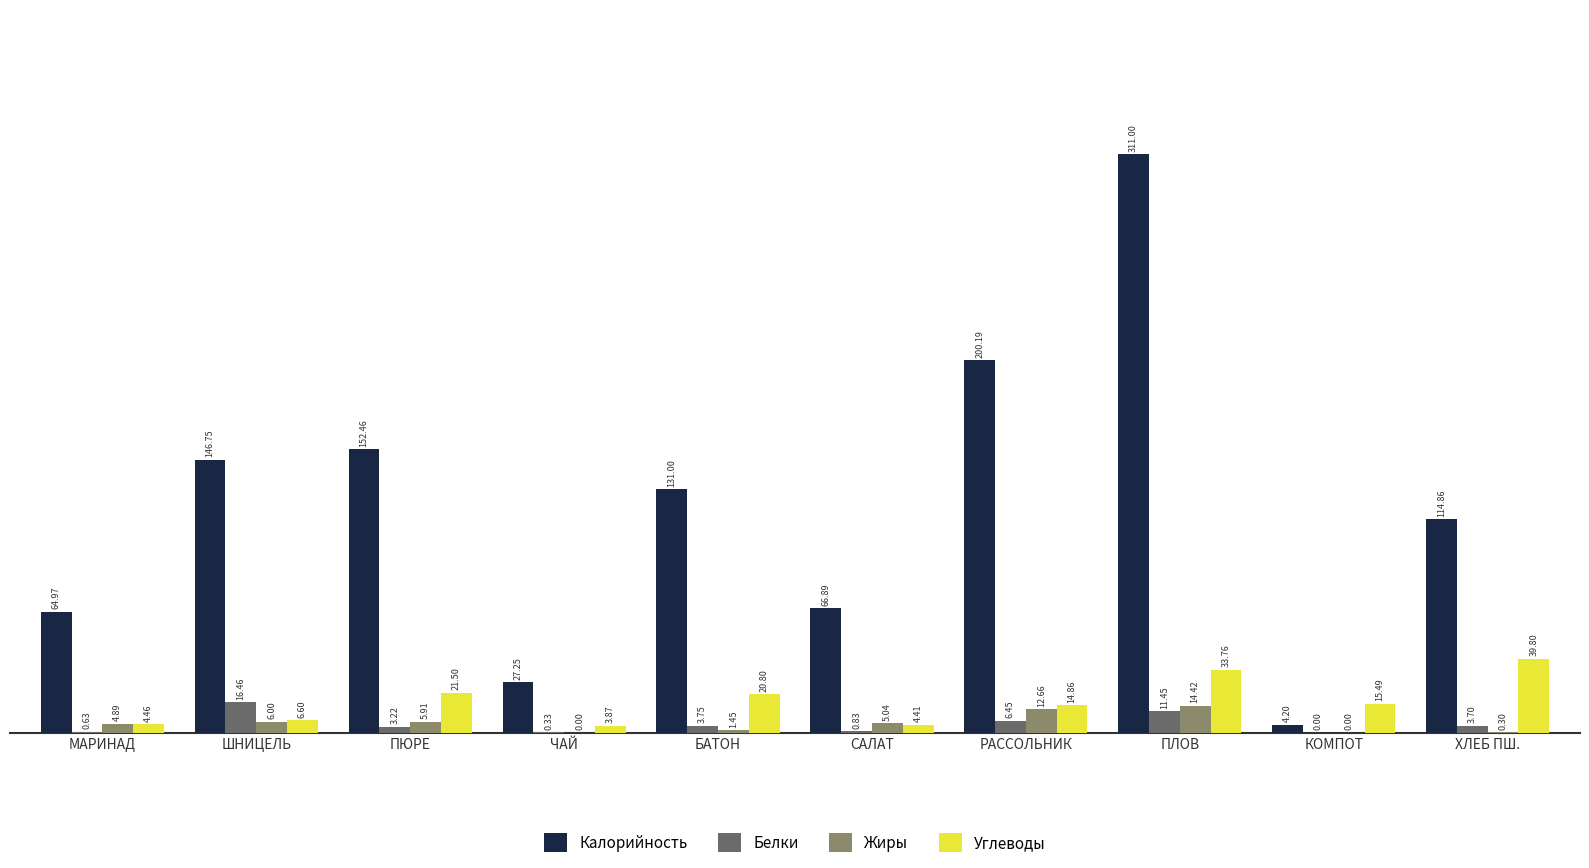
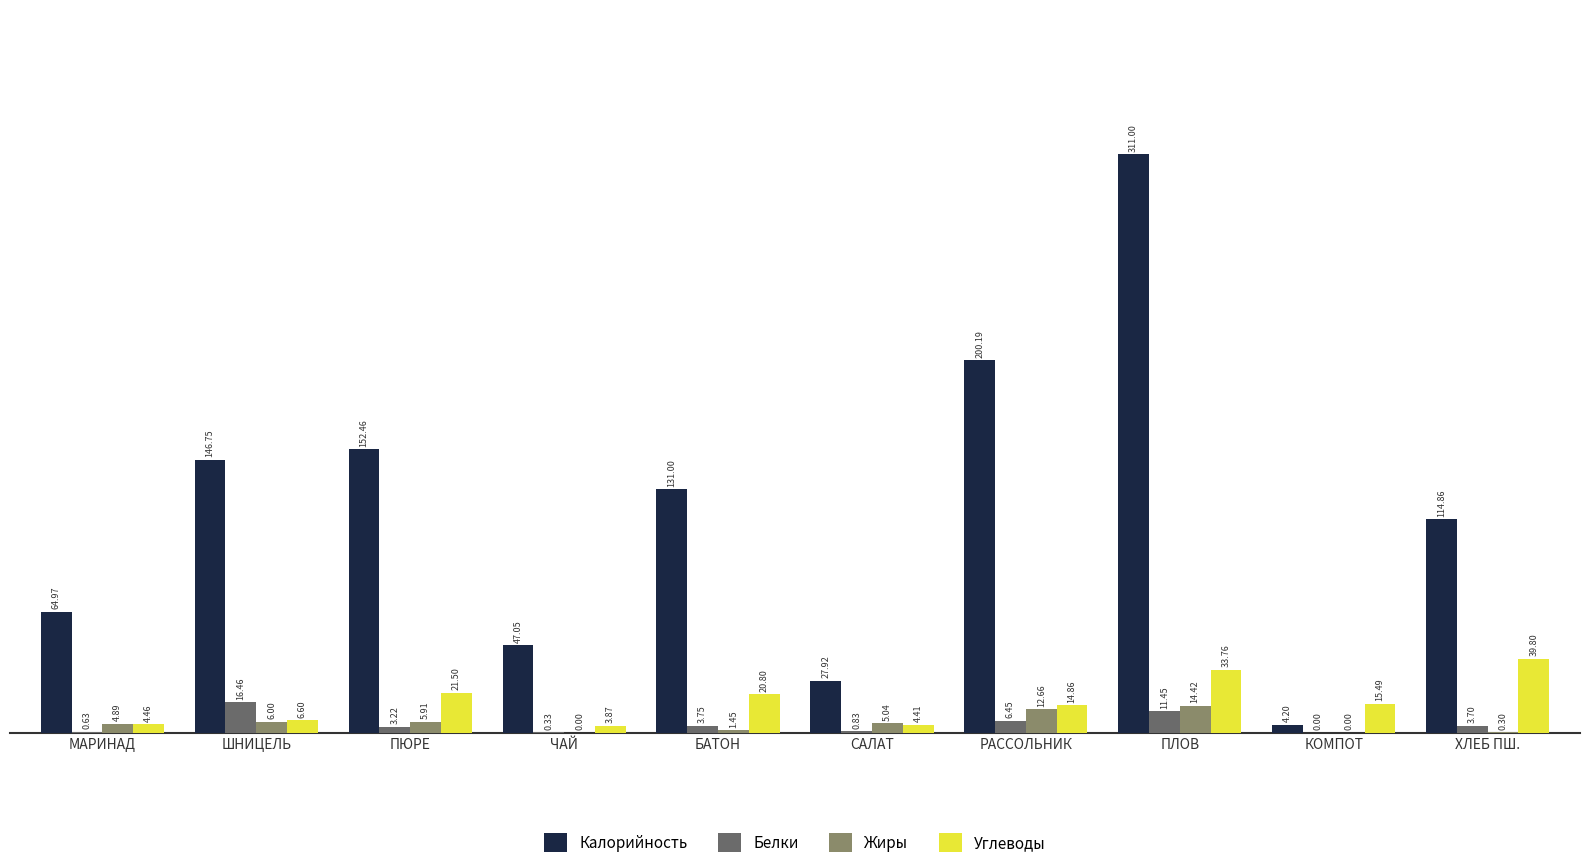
  {
    "Калорийность": {
      "МАРИНАД": 64.97,
      "ШНИЦЕЛЬ": 146.75,
      "ПЮРЕ": 152.46,
-     "ЧАЙ": 27.25,
+     "ЧАЙ": 47.05,
      "БАТОН": 131.00,
-     "САЛАТ": 66.89,
+     "САЛАТ": 27.92,
      "РАССОЛЬНИК": 200.19,
      "ПЛОВ": 311.00,
      "КОМПОТ": 4.20,
      "ХЛЕБ ПШ.": 114.86
    },
    "Углеводы": {
      "МАРИНАД": 4.46,
      "ШНИЦЕЛЬ": 6.60,
      "ПЮРЕ": 21.50,
      "ЧАЙ": 3.87,
      "БАТОН": 20.80,
      "САЛАТ": 4.41,
      "РАССОЛЬНИК": 14.86,
      "ПЛОВ": 33.76,
      "КОМПОТ": 15.49,
      "ХЛЕБ ПШ.": 39.80
    }
  }
